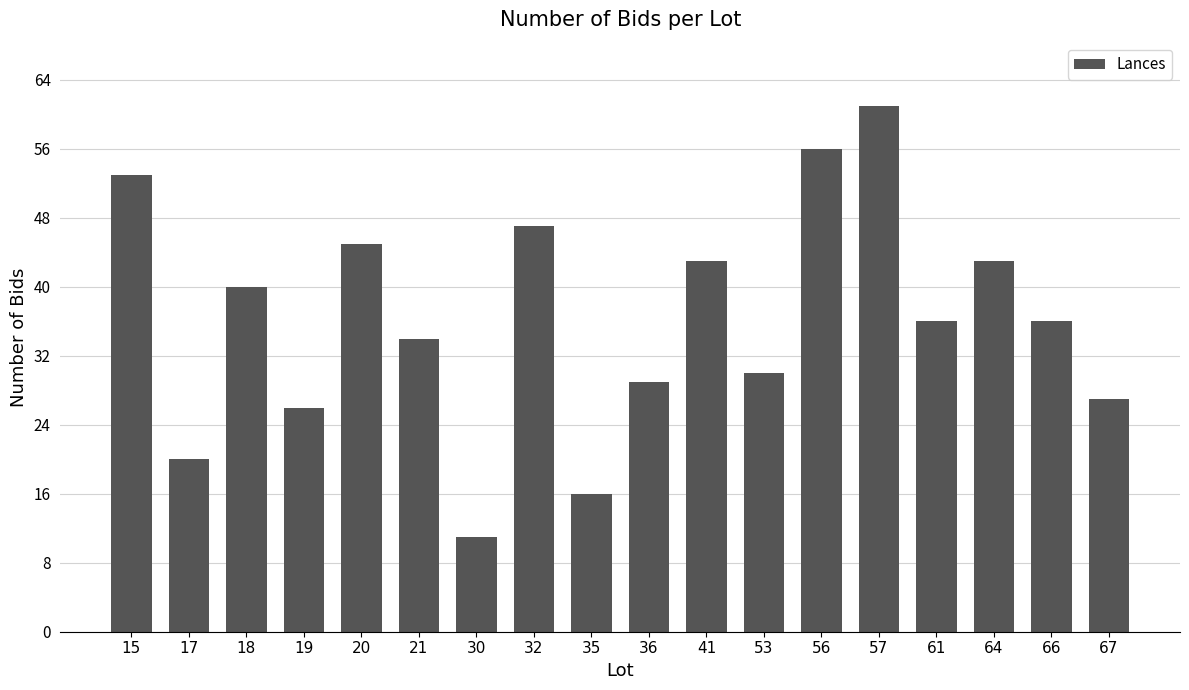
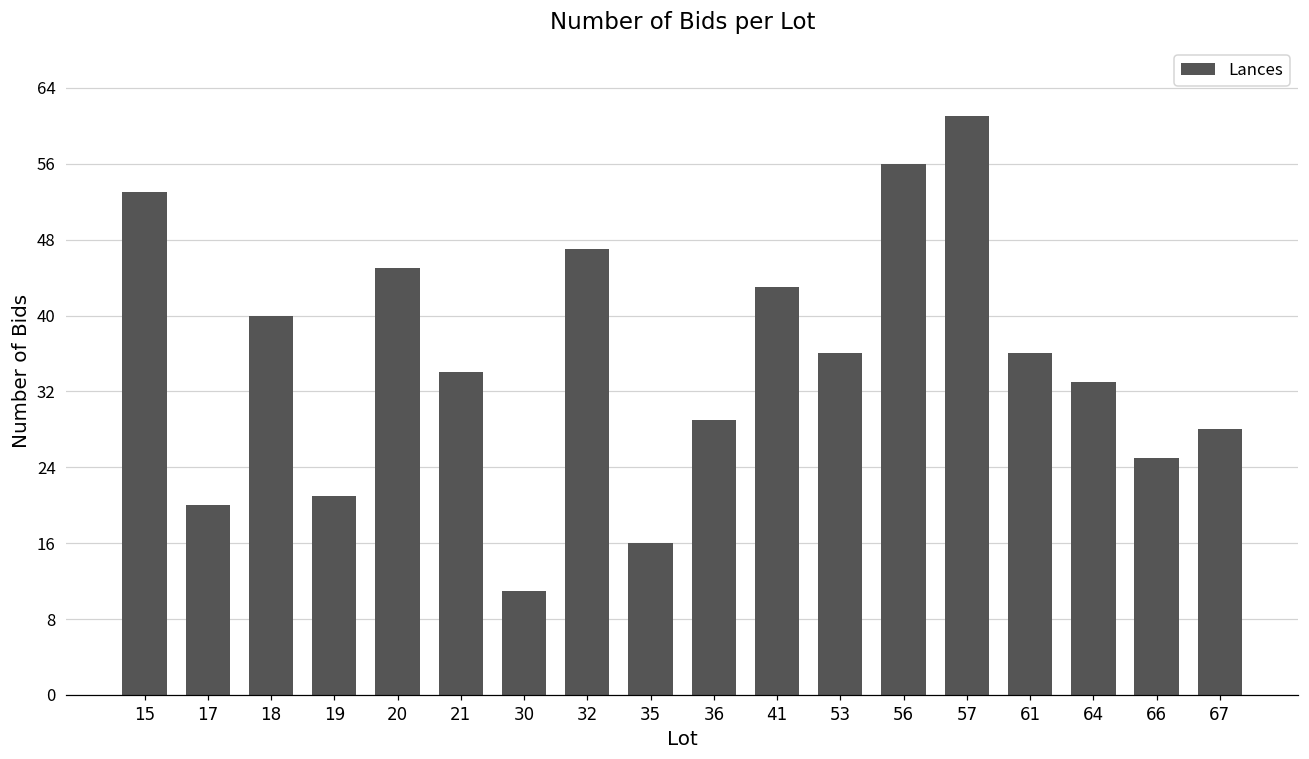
  {
    "15": 53,
    "17": 20,
    "18": 40,
-   "19": 26,
+   "19": 21,
    "20": 45,
    "21": 34,
    "30": 11,
    "32": 47,
    "35": 16,
    "36": 29,
    "41": 43,
-   "53": 30,
+   "53": 36,
    "56": 56,
    "57": 61,
    "61": 36,
-   "64": 43,
-   "66": 36,
-   "67": 27
+   "64": 33,
+   "66": 25,
+   "67": 28
  }
